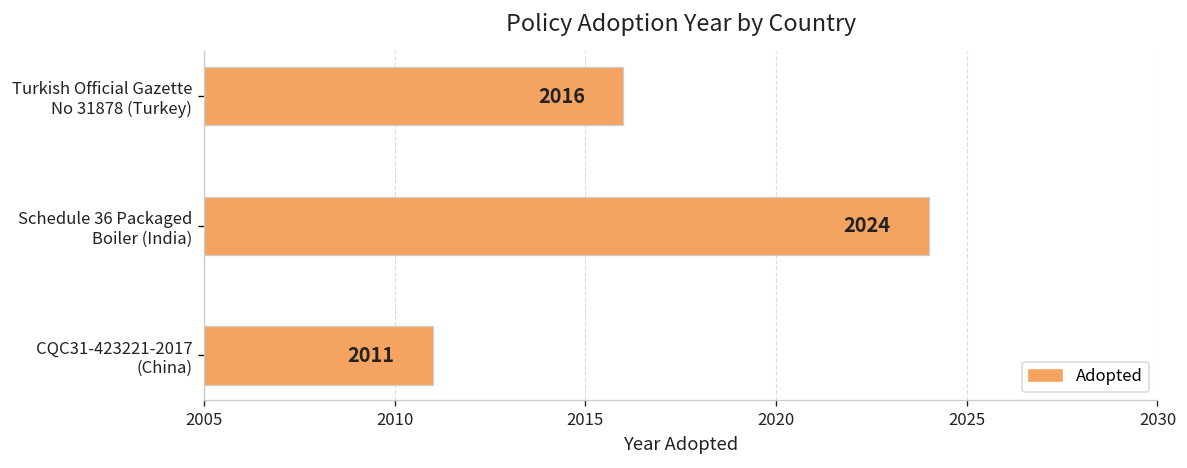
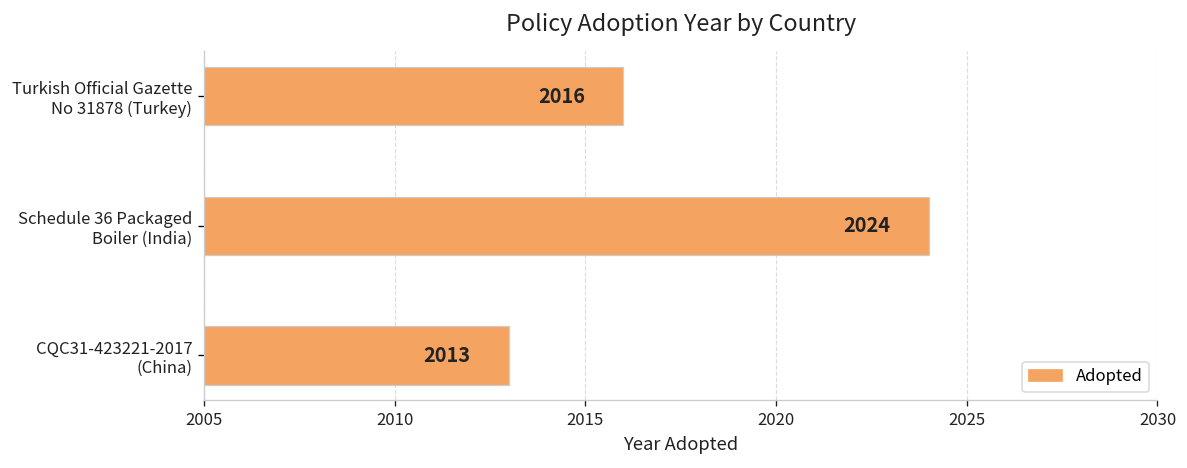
  {
    "Turkish Official Gazette No 31878 (Turkey)": 2016,
    "Schedule 36 Packaged Boiler (India)": 2024,
-   "CQC31-423221-2017 (China)": 2011
+   "CQC31-423221-2017 (China)": 2013
  }
